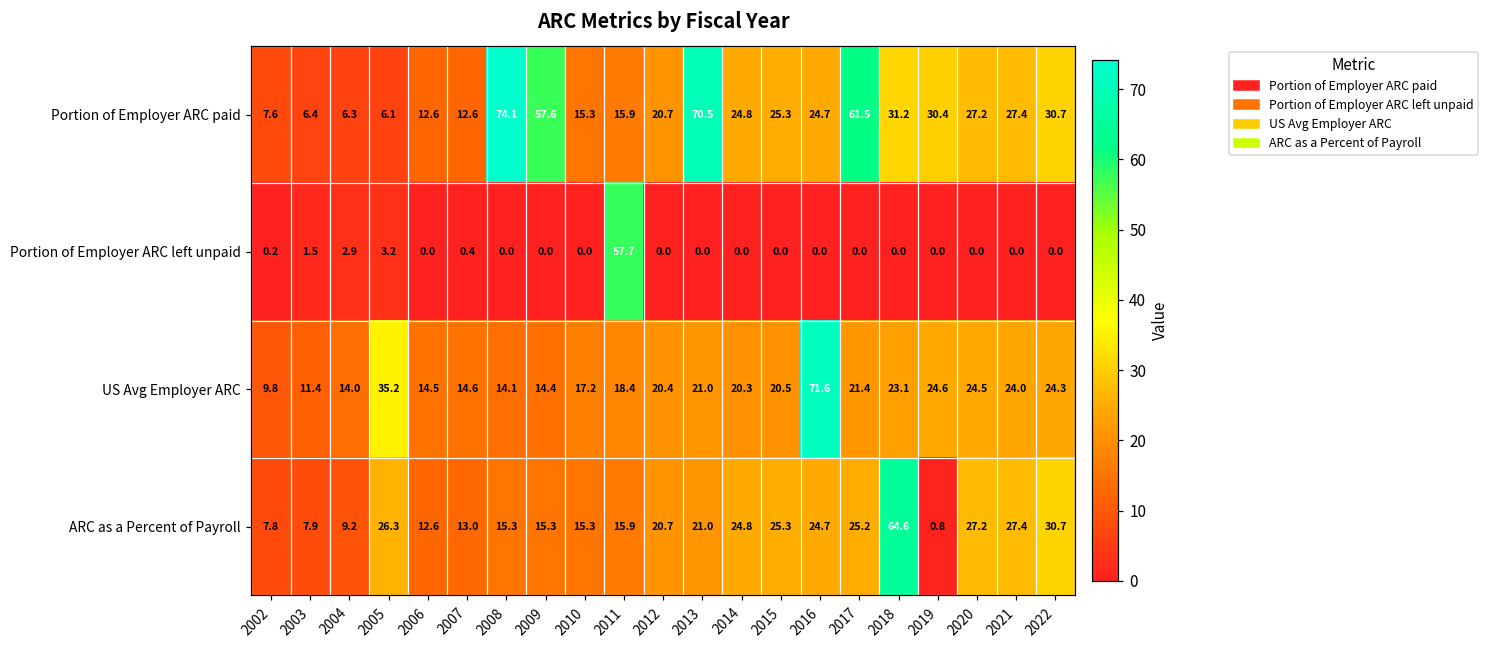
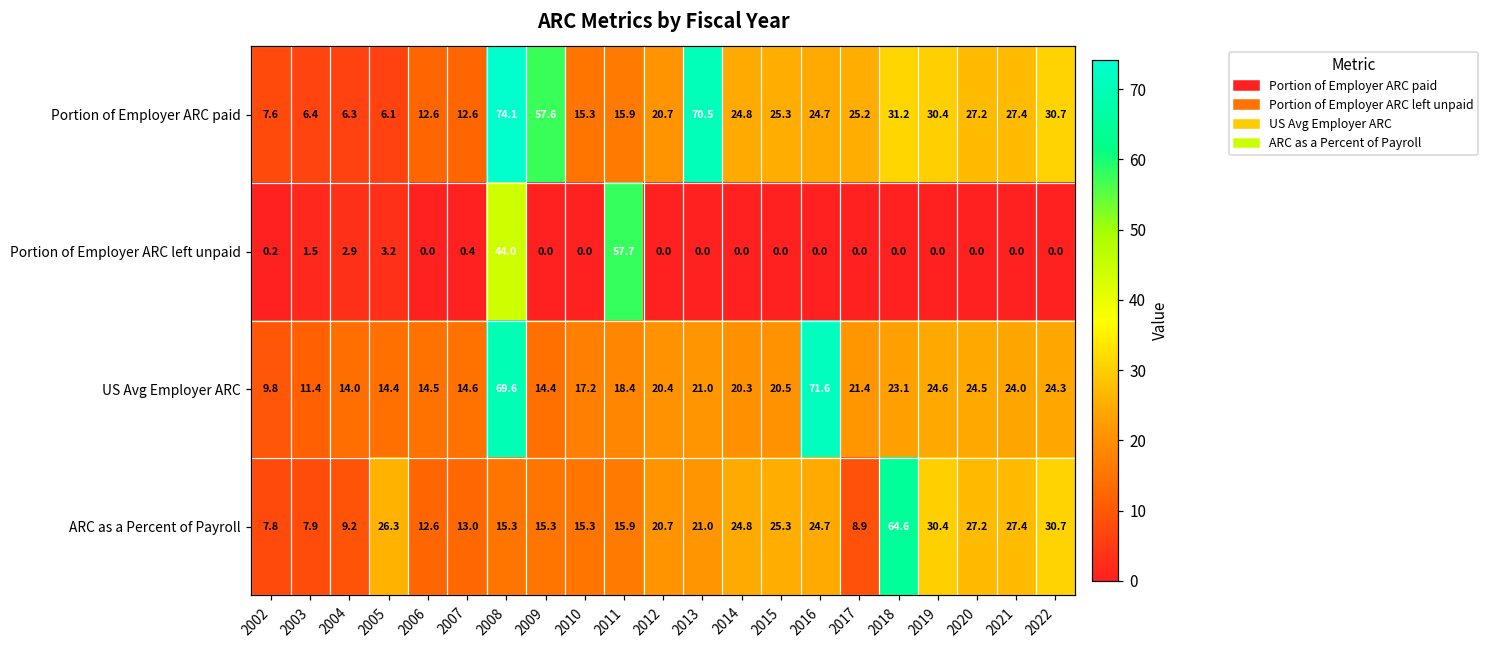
  {
    "Portion of Employer ARC paid": {
      "2002": 7.6,
      "2003": 6.4,
      "2004": 6.3,
      "2005": 6.1,
      "2006": 12.6,
      "2007": 12.6,
      "2008": 74.1,
      "2009": 57.6,
      "2010": 15.3,
      "2011": 15.9,
      "2012": 20.7,
      "2013": 70.5,
      "2014": 24.8,
      "2015": 25.3,
      "2016": 24.7,
-     "2017": 61.5,
+     "2017": 25.2,
      "2018": 31.2,
      "2019": 30.4,
      "2020": 27.2,
      "2021": 27.4,
      "2022": 30.7
    },
    "Portion of Employer ARC left unpaid": {
      "2002": 0.2,
      "2003": 1.5,
      "2004": 2.9,
      "2005": 3.2,
      "2006": 0.0,
      "2007": 0.4,
-     "2008": 0.0,
+     "2008": 44.0,
      "2009": 0.0,
      "2010": 0.0,
      "2011": 57.7,
      "2012": 0.0,
      "2013": 0.0,
      "2014": 0.0,
      "2015": 0.0,
      "2016": 0.0,
      "2017": 0.0,
      "2018": 0.0,
      "2019": 0.0,
      "2020": 0.0,
      "2021": 0.0,
      "2022": 0.0
    },
    "US Avg Employer ARC": {
      "2002": 9.8,
      "2003": 11.4,
      "2004": 14.0,
-     "2005": 35.2,
+     "2005": 14.4,
      "2006": 14.5,
      "2007": 14.6,
-     "2008": 14.1,
+     "2008": 69.6,
      "2009": 14.4,
      "2010": 17.2,
      "2011": 18.4,
      "2012": 20.4,
      "2013": 21.0,
      "2014": 20.3,
      "2015": 20.5,
      "2016": 71.6,
      "2017": 21.4,
      "2018": 23.1,
      "2019": 24.6,
      "2020": 24.5,
      "2021": 24.0,
      "2022": 24.3
    },
    "ARC as a Percent of Payroll": {
      "2002": 7.8,
      "2003": 7.9,
      "2004": 9.2,
      "2005": 26.3,
      "2006": 12.6,
      "2007": 13.0,
      "2008": 15.3,
      "2009": 15.3,
      "2010": 15.3,
      "2011": 15.9,
      "2012": 20.7,
      "2013": 21.0,
      "2014": 24.8,
      "2015": 25.3,
      "2016": 24.7,
-     "2017": 25.2,
+     "2017": 8.9,
      "2018": 64.6,
-     "2019": 0.8,
+     "2019": 30.4,
      "2020": 27.2,
      "2021": 27.4,
      "2022": 30.7
    }
  }
